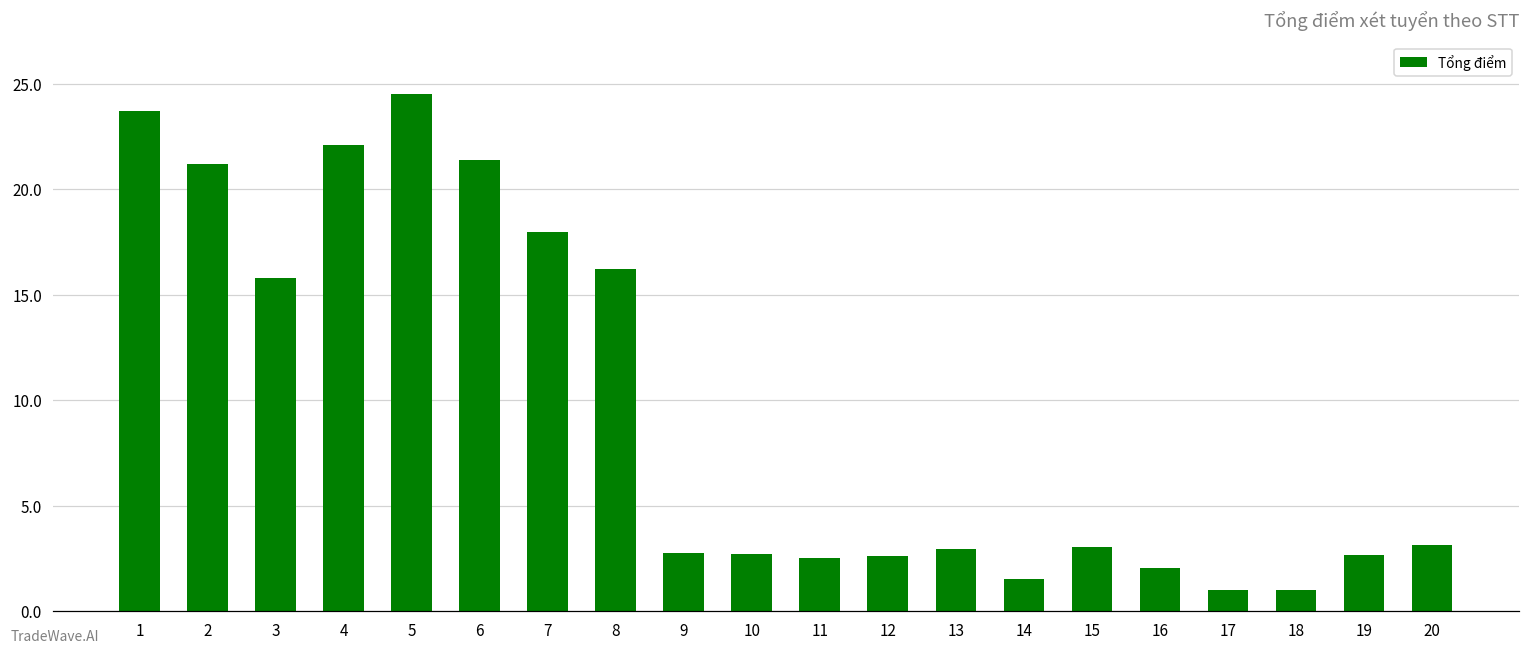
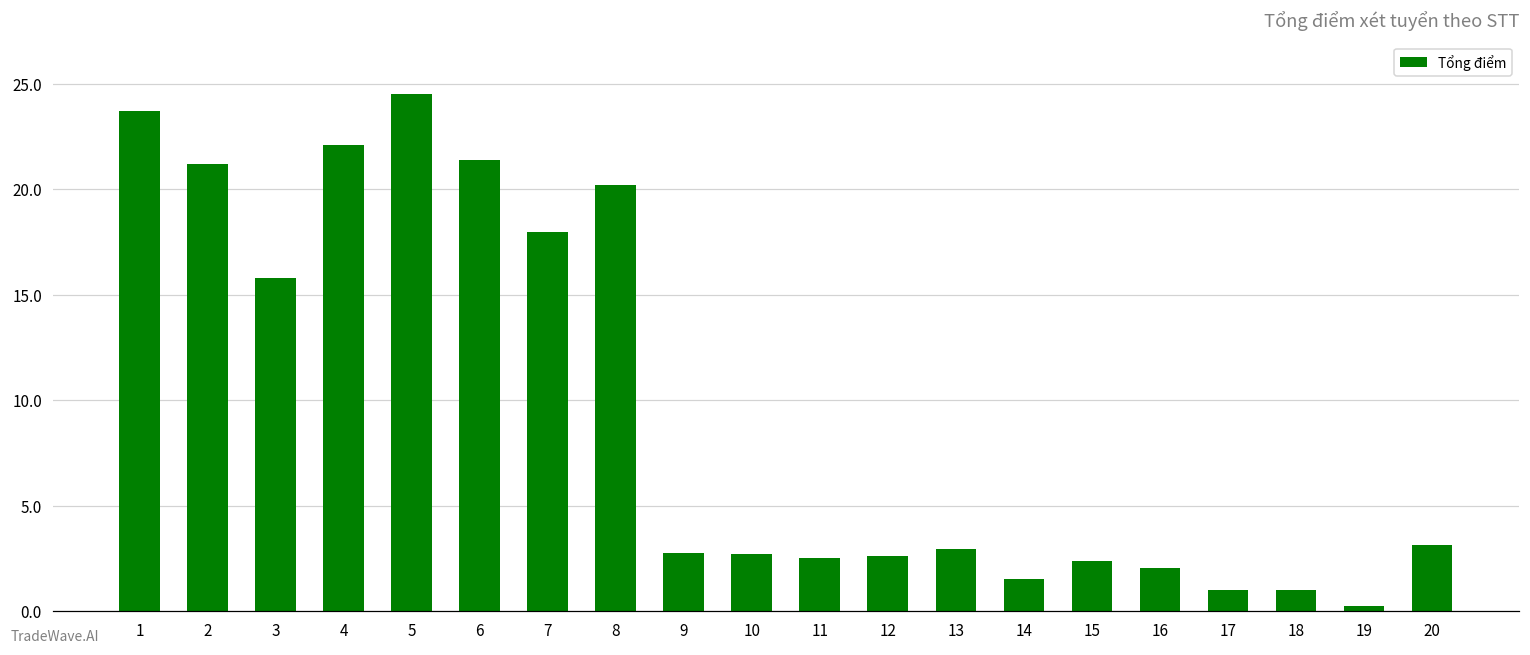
  {
    "1": 23.7,
    "2": 21.2,
    "3": 15.8,
    "4": 22.1,
    "5": 24.5,
    "6": 21.4,
    "7": 18.0,
-   "8": 16.2,
+   "8": 20.2,
    "9": 2.8,
    "10": 2.7,
    "11": 2.5,
    "12": 2.6,
    "13": 3.0,
    "14": 1.5,
-   "15": 3.1,
+   "15": 2.4,
    "16": 2.1,
    "17": 1.0,
    "18": 1.0,
-   "19": 2.7,
+   "19": 0.3,
    "20": 3.1
  }
